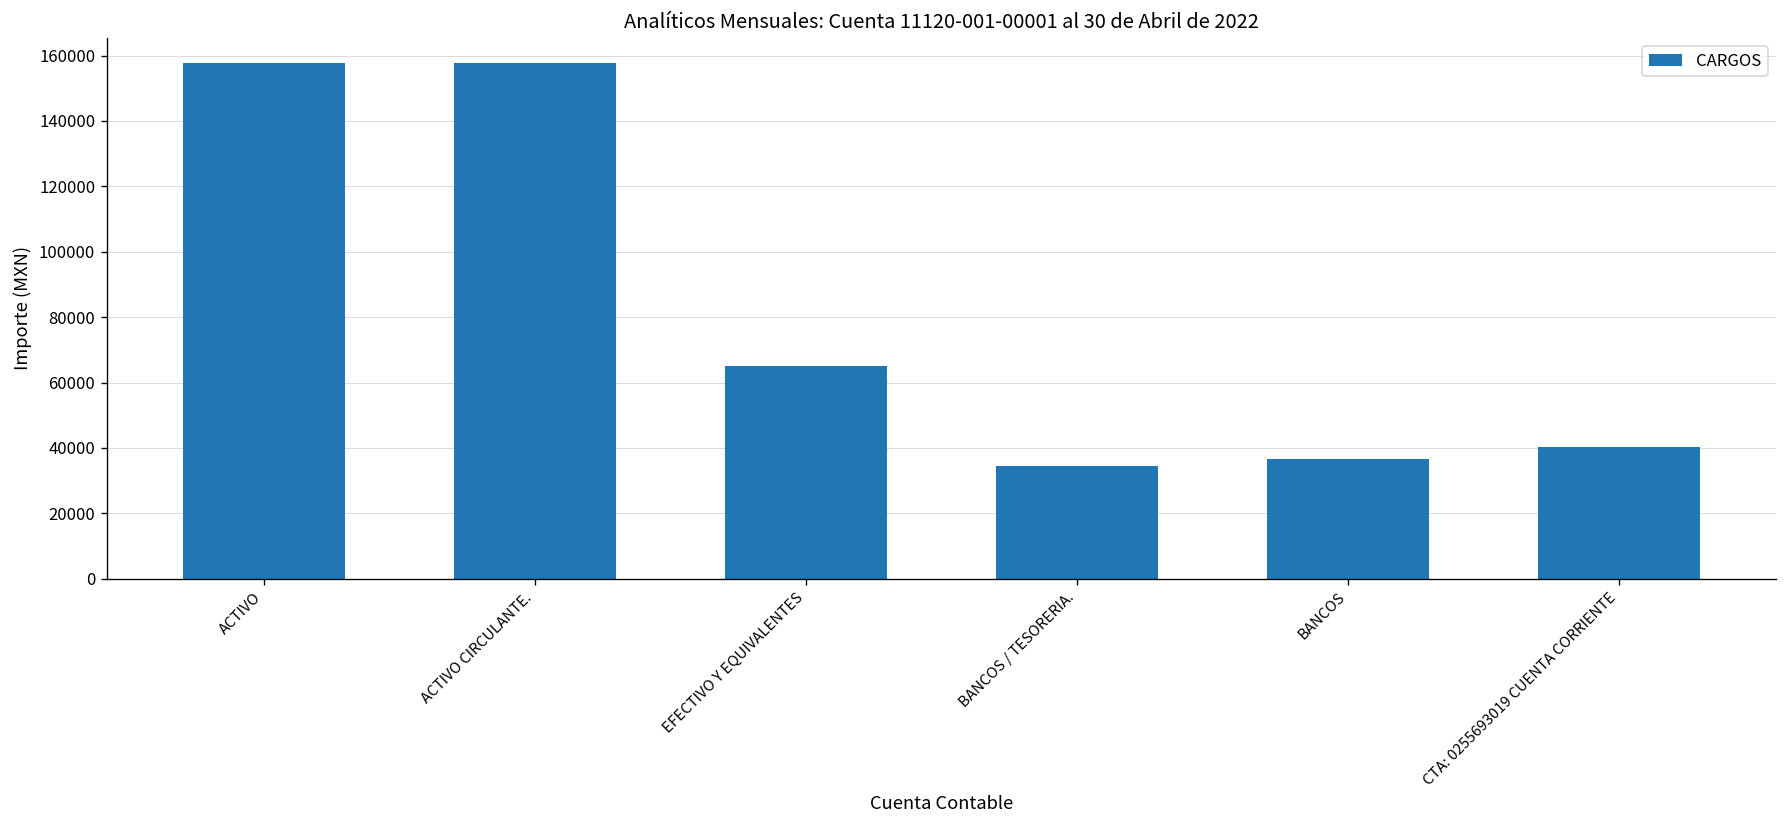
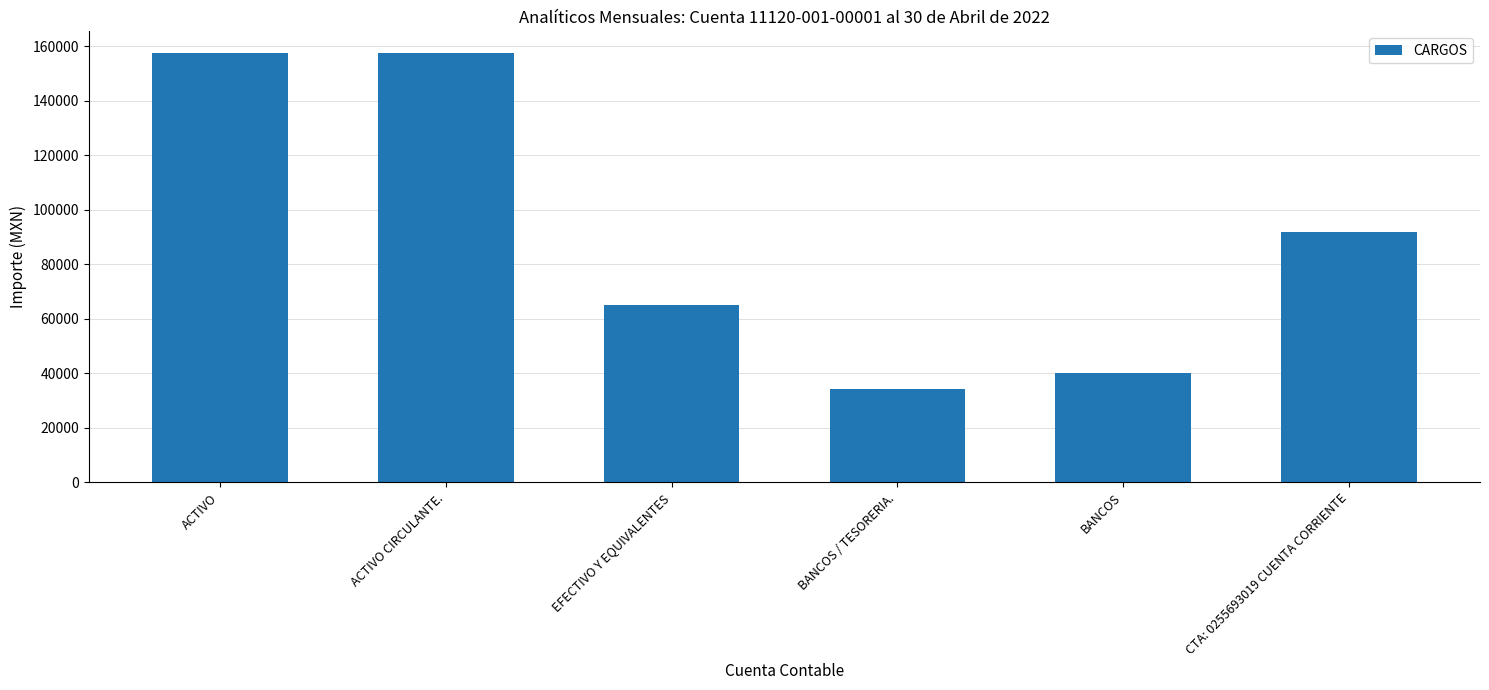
  {
    "ACTIVO": 158000,
    "ACTIVO CIRCULANTE.": 158000,
    "EFECTIVO Y EQUIVALENTES": 65000,
    "BANCOS / TESORERIA.": 34000,
-   "BANCOS": 37000,
-   "CTA: 0255693019 CUENTA CORRIENTE": 40000
+   "BANCOS": 40000,
+   "CTA: 0255693019 CUENTA CORRIENTE": 92000
  }
